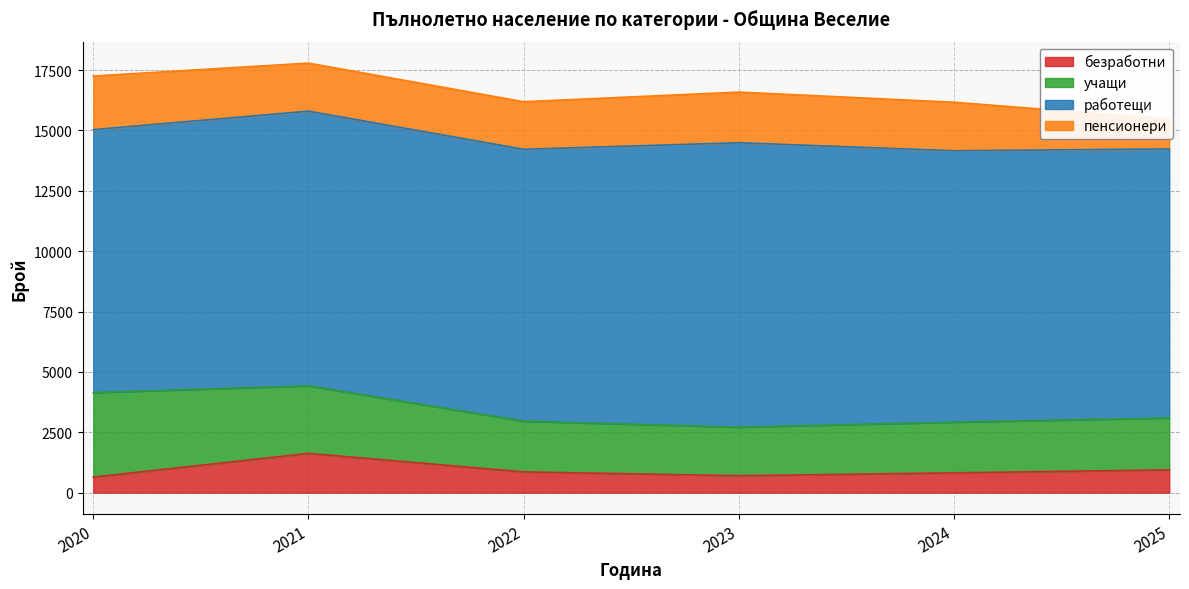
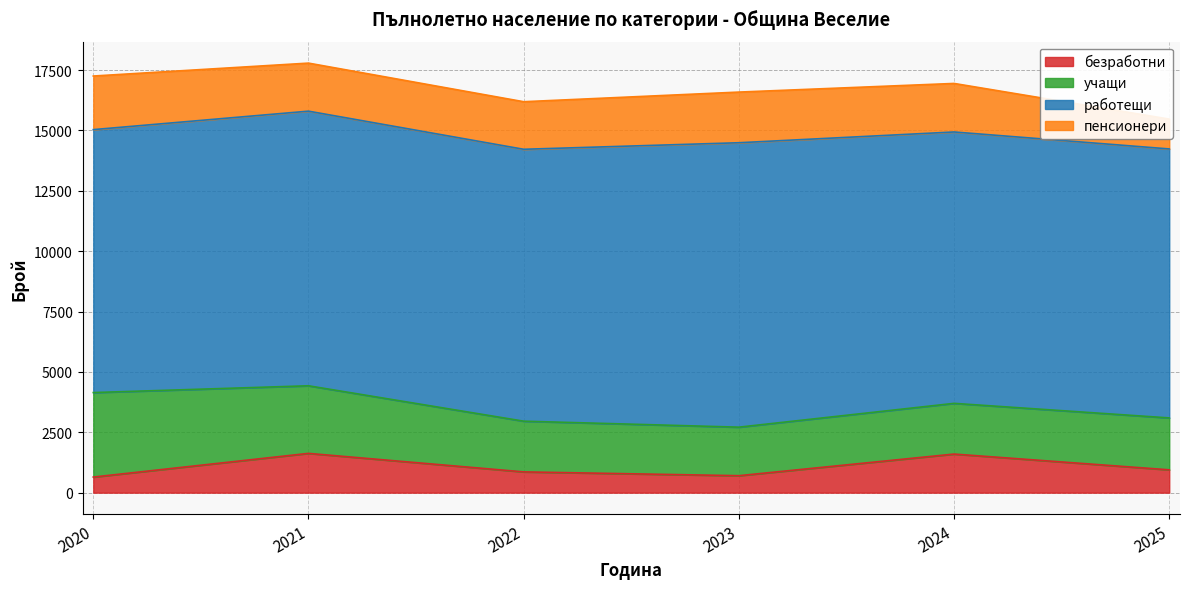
  {
    "безработни": {
      "2020": 600,
      "2021": 1600,
      "2022": 900,
      "2023": 700,
-     "2024": 800,
+     "2024": 1600,
      "2025": 900
    },
    "учащи": {
      "2020": 3500,
      "2021": 2800,
      "2022": 2100,
      "2023": 2000,
      "2024": 2100,
      "2025": 2200
    },
    "работещи": {
      "2020": 10900,
      "2021": 11400,
      "2022": 11300,
      "2023": 11800,
      "2024": 11200,
      "2025": 11100
    },
    "пенсионери": {
      "2020": 2200,
      "2021": 2000,
      "2022": 2000,
      "2023": 2100,
      "2024": 2000
    }
  }
